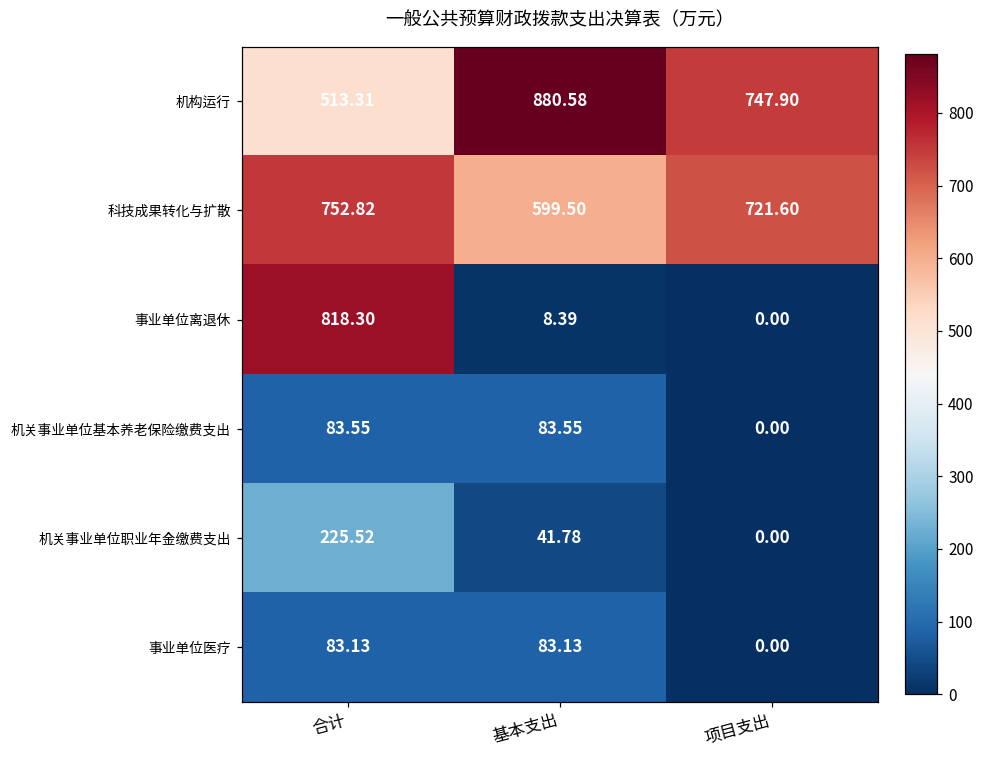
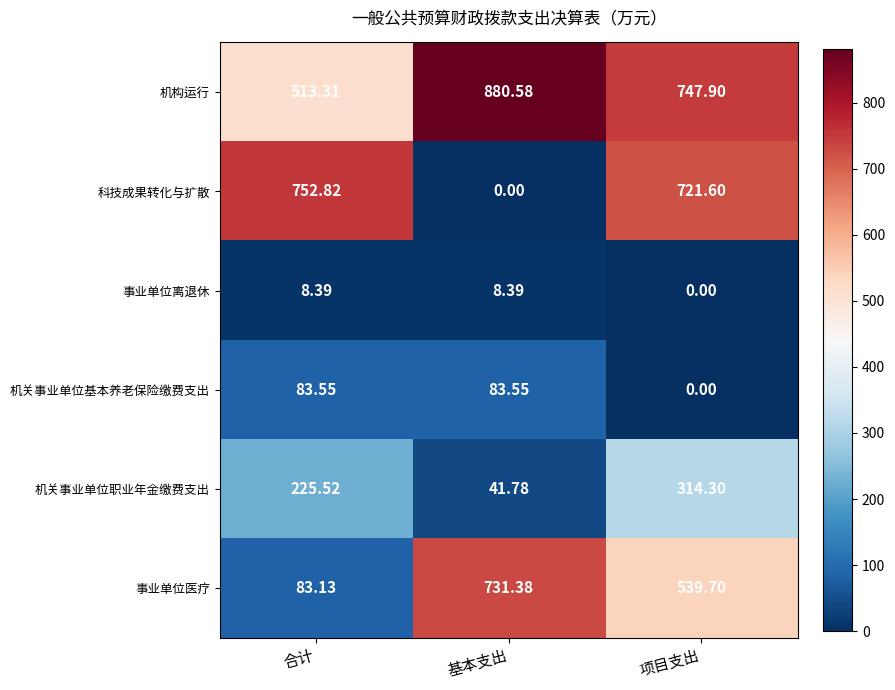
  {
    "机构运行": {
      "合计": 513.31,
      "基本支出": 880.58,
      "项目支出": 747.90
    },
    "科技成果转化与扩散": {
      "合计": 752.82,
-     "基本支出": 599.50,
+     "基本支出": 0.00,
      "项目支出": 721.60
    },
    "事业单位离退休": {
-     "合计": 818.30,
+     "合计": 8.39,
      "基本支出": 8.39,
      "项目支出": 0.00
    },
    "机关事业单位基本养老保险缴费支出": {
      "合计": 83.55,
      "基本支出": 83.55,
      "项目支出": 0.00
    },
    "机关事业单位职业年金缴费支出": {
      "合计": 225.52,
      "基本支出": 41.78,
-     "项目支出": 0.00
+     "项目支出": 314.30
    },
    "事业单位医疗": {
      "合计": 83.13,
-     "基本支出": 83.13,
-     "项目支出": 0.00
+     "基本支出": 731.38,
+     "项目支出": 539.70
    }
  }
